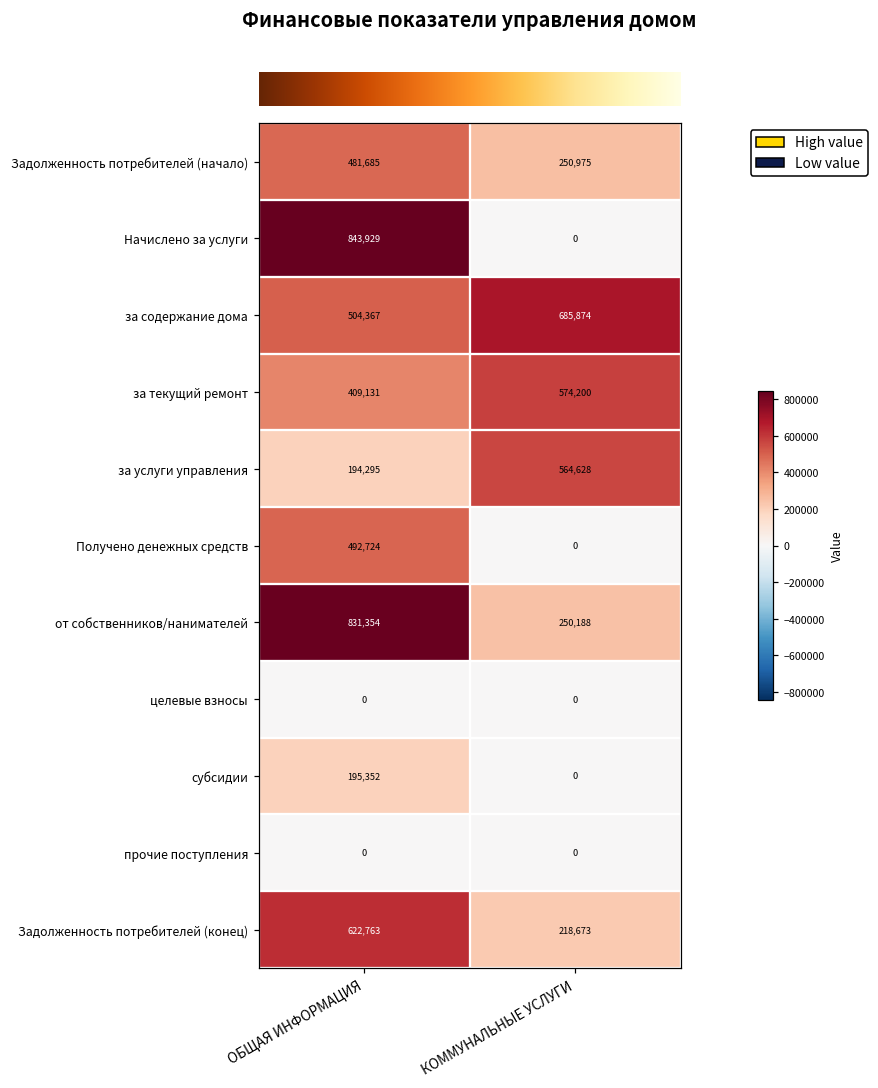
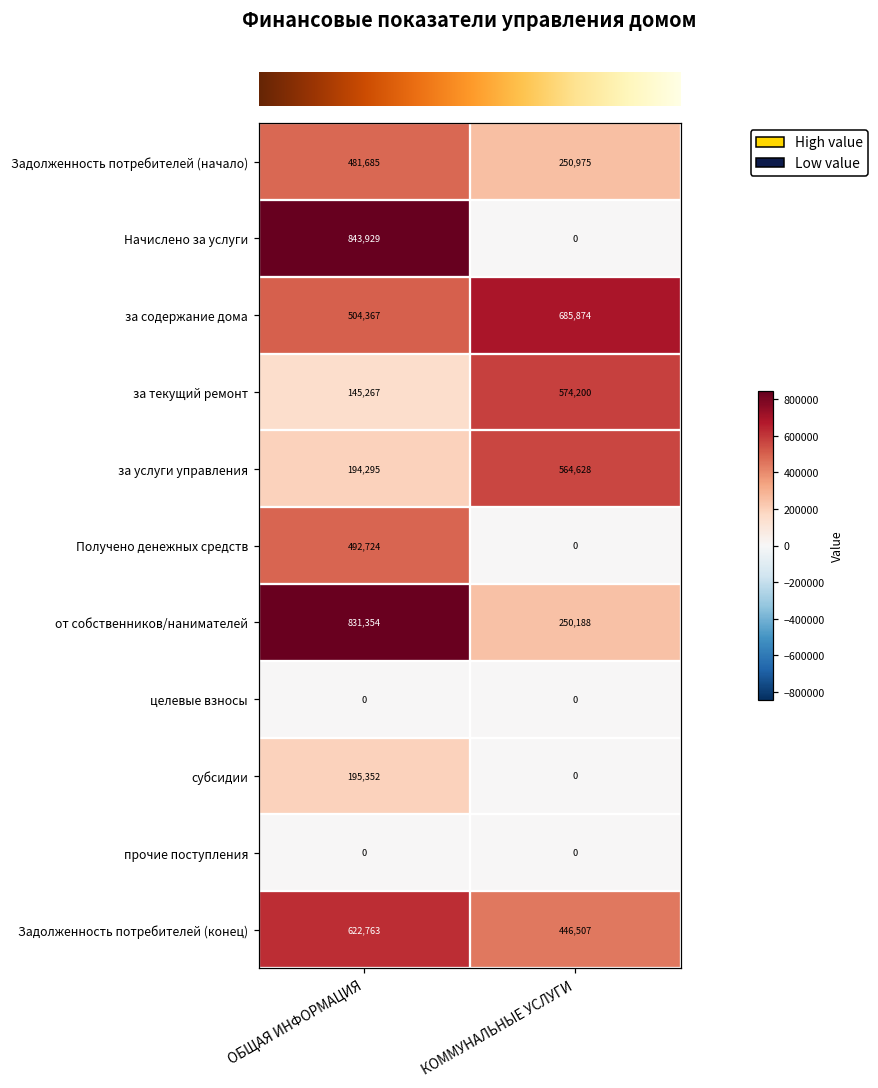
  {
    "Задолженность потребителей (начало)": {
      "ОБЩАЯ ИНФОРМАЦИЯ": "481,685",
      "КОММУНАЛЬНЫЕ УСЛУГИ": "250,975"
    },
    "Начислено за услуги": {
      "ОБЩАЯ ИНФОРМАЦИЯ": "843,929",
      "КОММУНАЛЬНЫЕ УСЛУГИ": "0"
    },
    "за содержание дома": {
      "ОБЩАЯ ИНФОРМАЦИЯ": "504,367",
      "КОММУНАЛЬНЫЕ УСЛУГИ": "685,874"
    },
    "за текущий ремонт": {
-     "ОБЩАЯ ИНФОРМАЦИЯ": "409,131",
+     "ОБЩАЯ ИНФОРМАЦИЯ": "145,267",
      "КОММУНАЛЬНЫЕ УСЛУГИ": "574,200"
    },
    "за услуги управления": {
      "ОБЩАЯ ИНФОРМАЦИЯ": "194,295",
      "КОММУНАЛЬНЫЕ УСЛУГИ": "564,628"
    },
    "Получено денежных средств": {
      "ОБЩАЯ ИНФОРМАЦИЯ": "492,724",
      "КОММУНАЛЬНЫЕ УСЛУГИ": "0"
    },
    "от собственников/нанимателей": {
      "ОБЩАЯ ИНФОРМАЦИЯ": "831,354",
      "КОММУНАЛЬНЫЕ УСЛУГИ": "250,188"
    },
    "целевые взносы": {
      "ОБЩАЯ ИНФОРМАЦИЯ": "0",
      "КОММУНАЛЬНЫЕ УСЛУГИ": "0"
    },
    "субсидии": {
      "ОБЩАЯ ИНФОРМАЦИЯ": "195,352",
      "КОММУНАЛЬНЫЕ УСЛУГИ": "0"
    },
    "прочие поступления": {
      "ОБЩАЯ ИНФОРМАЦИЯ": "0",
      "КОММУНАЛЬНЫЕ УСЛУГИ": "0"
    },
    "Задолженность потребителей (конец)": {
      "ОБЩАЯ ИНФОРМАЦИЯ": "622,763",
-     "КОММУНАЛЬНЫЕ УСЛУГИ": "218,673"
+     "КОММУНАЛЬНЫЕ УСЛУГИ": "446,507"
    }
  }
